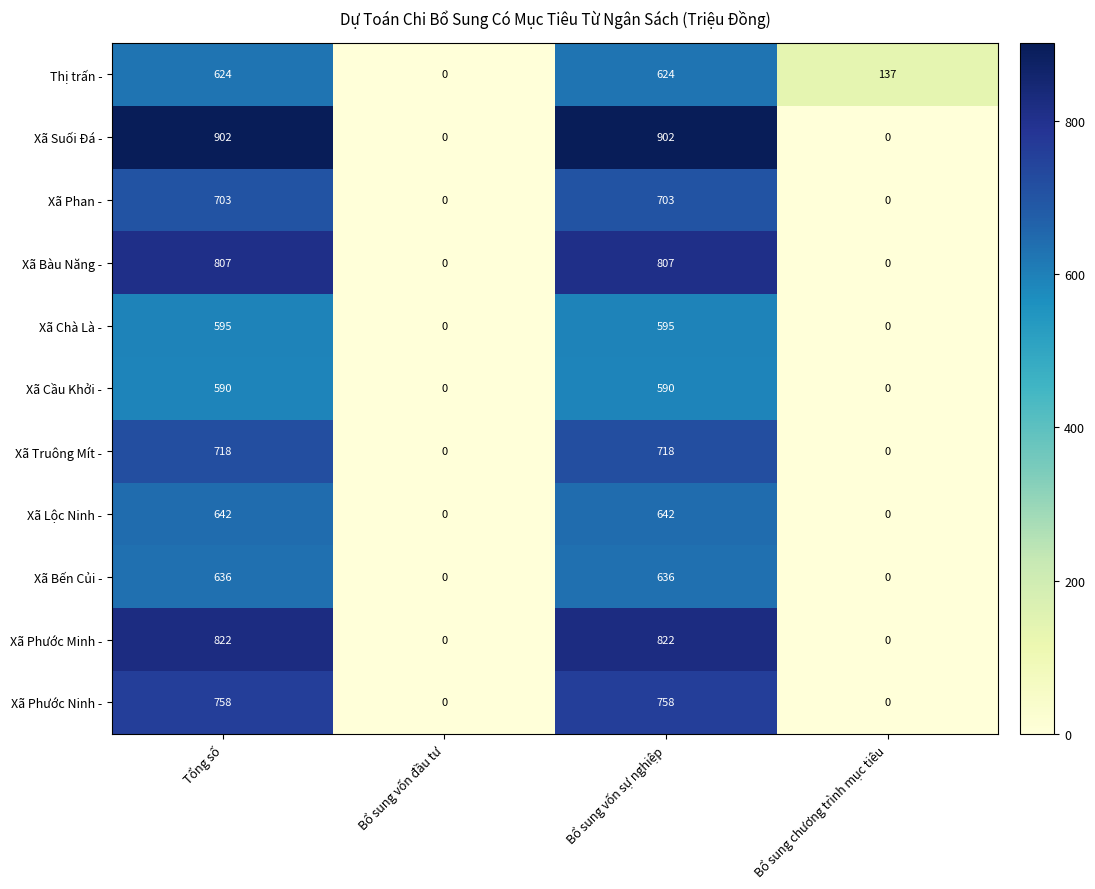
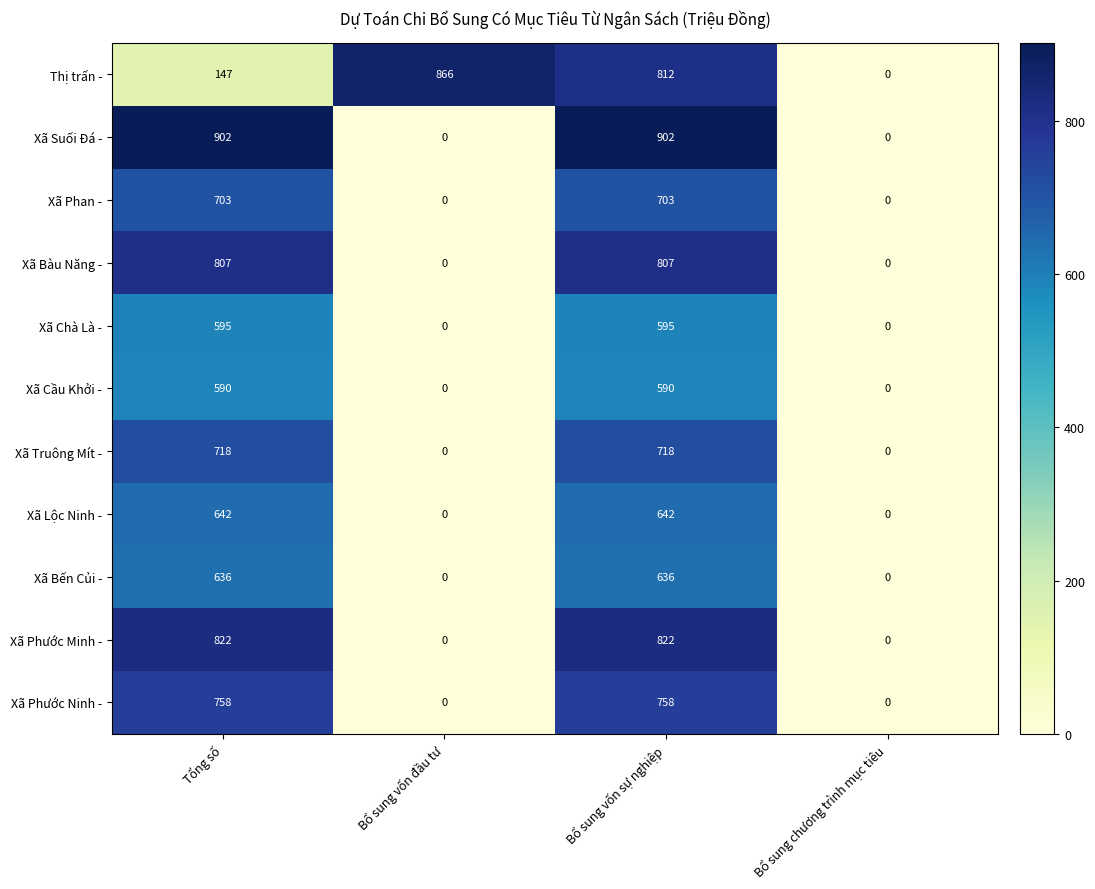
  {
    "Thị trấn -": {
-     "Tổng số": 624,
-     "Bổ sung vốn đầu tư": 0,
-     "Bổ sung vốn sự nghiệp": 624,
-     "Bổ sung chương trình mục tiêu": 137
+     "Tổng số": 147,
+     "Bổ sung vốn đầu tư": 866,
+     "Bổ sung vốn sự nghiệp": 812,
+     "Bổ sung chương trình mục tiêu": 0
    },
    "Xã Suối Đá -": {
      "Tổng số": 902,
      "Bổ sung vốn đầu tư": 0,
      "Bổ sung vốn sự nghiệp": 902,
      "Bổ sung chương trình mục tiêu": 0
    },
    "Xã Phan -": {
      "Tổng số": 703,
      "Bổ sung vốn đầu tư": 0,
      "Bổ sung vốn sự nghiệp": 703,
      "Bổ sung chương trình mục tiêu": 0
    },
    "Xã Bàu Năng -": {
      "Tổng số": 807,
      "Bổ sung vốn đầu tư": 0,
      "Bổ sung vốn sự nghiệp": 807,
      "Bổ sung chương trình mục tiêu": 0
    },
    "Xã Chà Là -": {
      "Tổng số": 595,
      "Bổ sung vốn đầu tư": 0,
      "Bổ sung vốn sự nghiệp": 595,
      "Bổ sung chương trình mục tiêu": 0
    },
    "Xã Cầu Khởi -": {
      "Tổng số": 590,
      "Bổ sung vốn đầu tư": 0,
      "Bổ sung vốn sự nghiệp": 590,
      "Bổ sung chương trình mục tiêu": 0
    },
    "Xã Truông Mít -": {
      "Tổng số": 718,
      "Bổ sung vốn đầu tư": 0,
      "Bổ sung vốn sự nghiệp": 718,
      "Bổ sung chương trình mục tiêu": 0
    },
    "Xã Lộc Ninh -": {
      "Tổng số": 642,
      "Bổ sung vốn đầu tư": 0,
      "Bổ sung vốn sự nghiệp": 642,
      "Bổ sung chương trình mục tiêu": 0
    },
    "Xã Bến Củi -": {
      "Tổng số": 636,
      "Bổ sung vốn đầu tư": 0,
      "Bổ sung vốn sự nghiệp": 636,
      "Bổ sung chương trình mục tiêu": 0
    },
    "Xã Phước Minh -": {
      "Tổng số": 822,
      "Bổ sung vốn đầu tư": 0,
      "Bổ sung vốn sự nghiệp": 822,
      "Bổ sung chương trình mục tiêu": 0
    },
    "Xã Phước Ninh -": {
      "Tổng số": 758,
      "Bổ sung vốn đầu tư": 0,
      "Bổ sung vốn sự nghiệp": 758,
      "Bổ sung chương trình mục tiêu": 0
    }
  }
